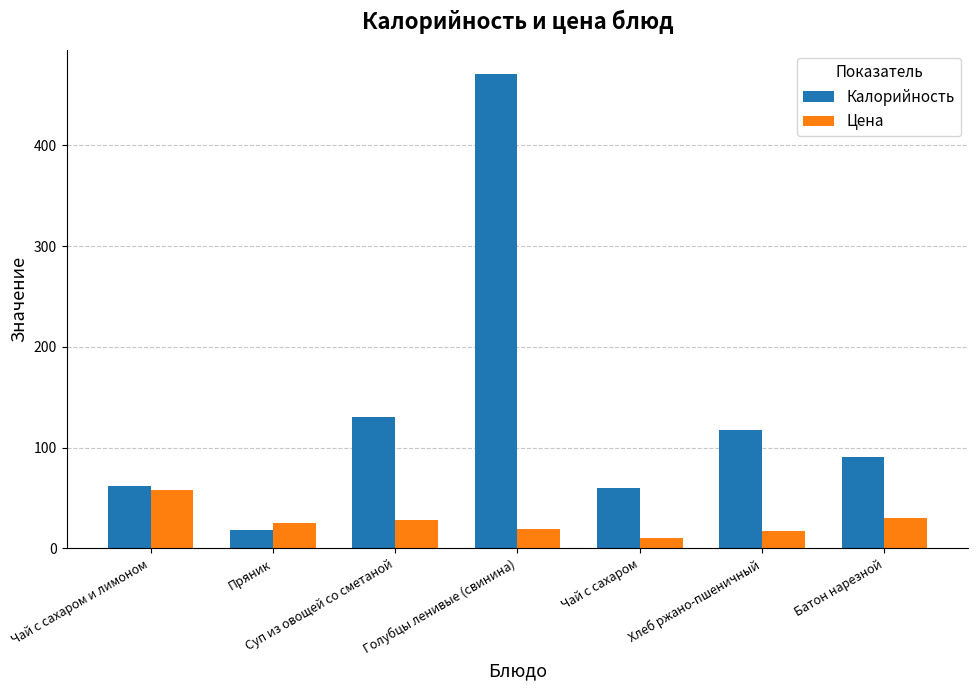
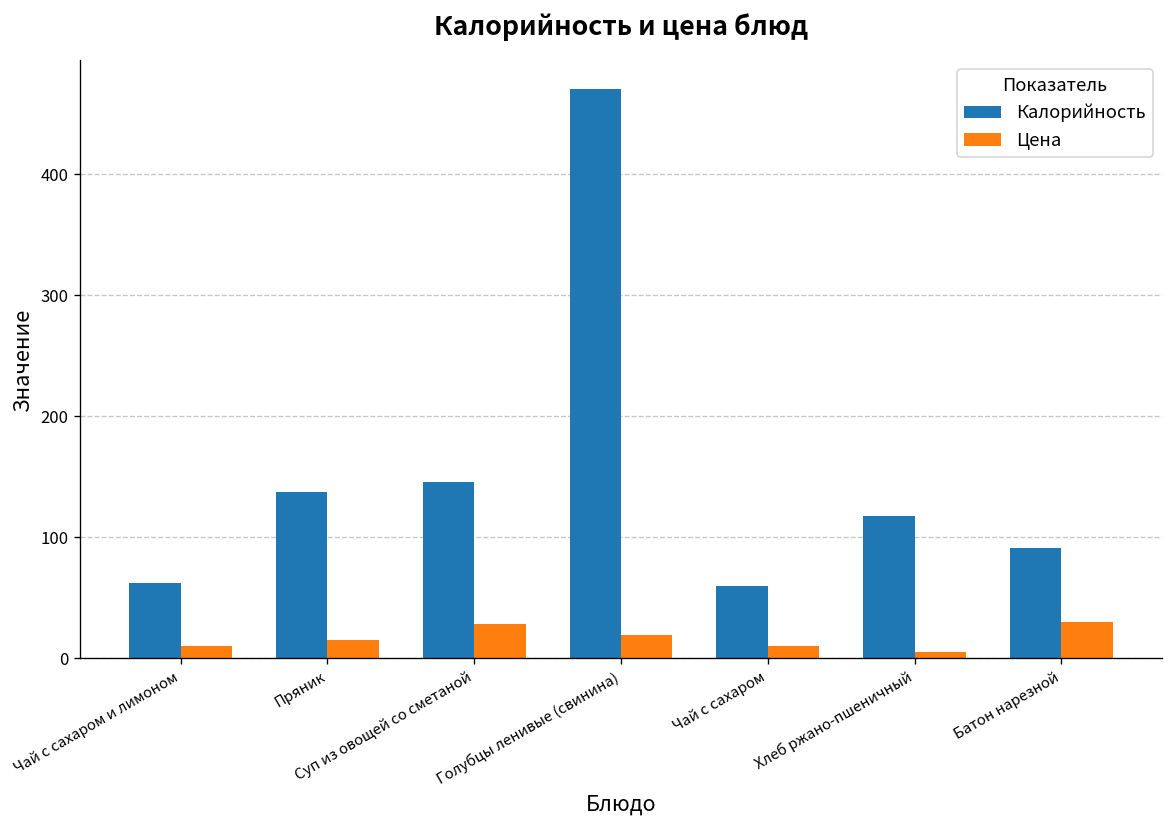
  {
    "Калорийность": {
      "Чай с сахаром и лимоном": 62,
-     "Пряник": 19,
-     "Суп из овощей со сметаной": 130,
+     "Пряник": 138,
+     "Суп из овощей со сметаной": 146,
      "Голубцы ленивые (свинина)": 471,
      "Чай с сахаром": 60,
      "Хлеб ржано-пшеничный": 117,
      "Батон нарезной": 91
    },
    "Цена": {
-     "Чай с сахаром и лимоном": 58,
-     "Пряник": 25,
+     "Чай с сахаром и лимоном": 10,
+     "Пряник": 15,
      "Суп из овощей со сметаной": 28,
      "Голубцы ленивые (свинина)": 19,
      "Чай с сахаром": 10,
-     "Хлеб ржано-пшеничный": 17,
+     "Хлеб ржано-пшеничный": 5,
      "Батон нарезной": 30
    }
  }
